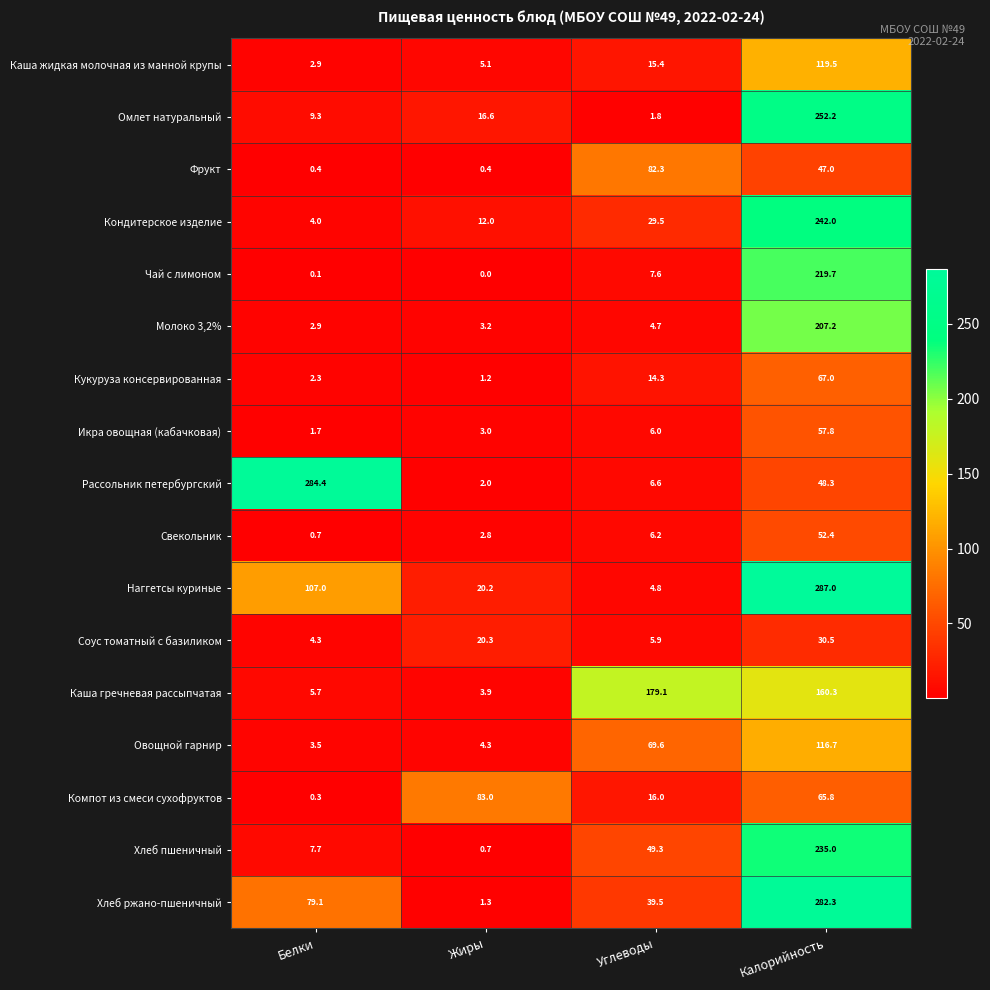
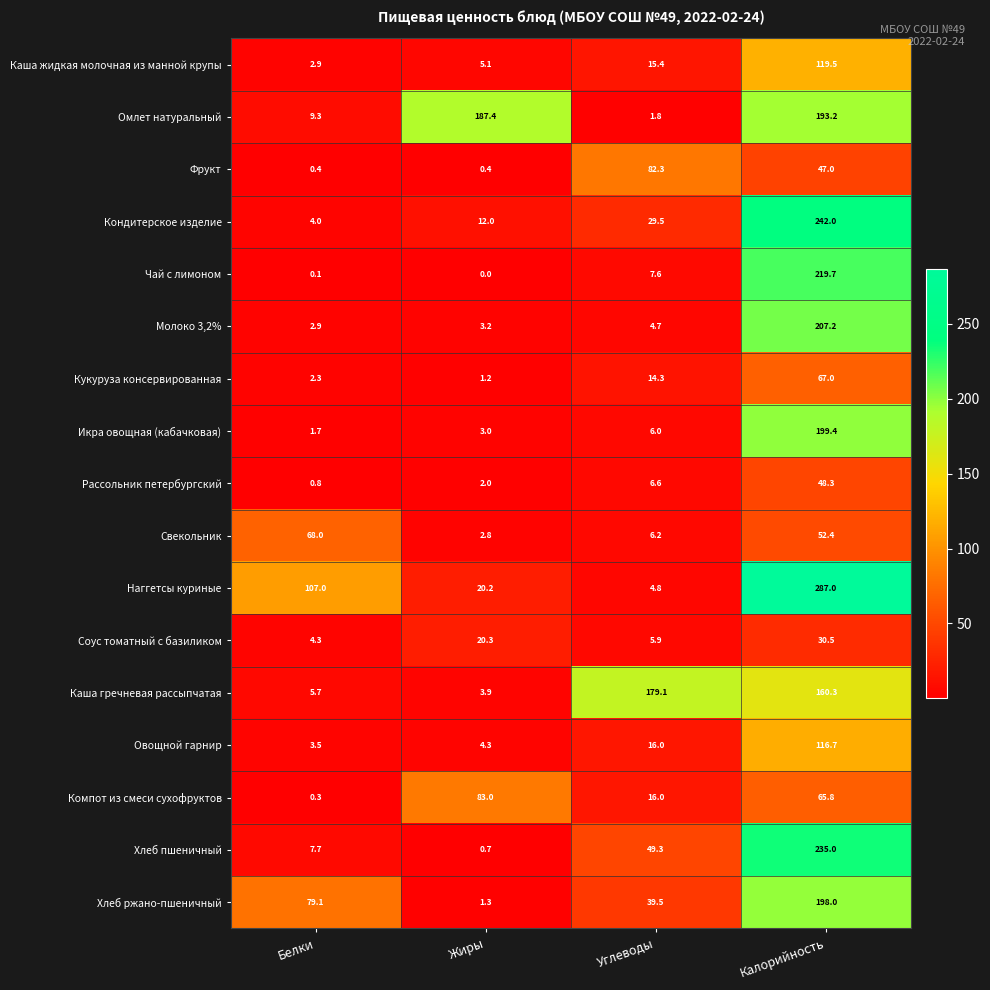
  {
    "Каша жидкая молочная из манной крупы": {
      "Белки": 2.9,
      "Жиры": 5.1,
      "Углеводы": 15.4,
      "Калорийность": 119.5
    },
    "Омлет натуральный": {
      "Белки": 9.3,
-     "Жиры": 16.6,
+     "Жиры": 187.4,
      "Углеводы": 1.8,
-     "Калорийность": 252.2
+     "Калорийность": 193.2
    },
    "Фрукт": {
      "Белки": 0.4,
      "Жиры": 0.4,
      "Углеводы": 82.3,
      "Калорийность": 47.0
    },
    "Кондитерское изделие": {
      "Белки": 4.0,
      "Жиры": 12.0,
      "Углеводы": 29.5,
      "Калорийность": 242.0
    },
    "Чай с лимоном": {
      "Белки": 0.1,
      "Жиры": 0.0,
      "Углеводы": 7.6,
      "Калорийность": 219.7
    },
    "Молоко 3,2%": {
      "Белки": 2.9,
      "Жиры": 3.2,
      "Углеводы": 4.7,
      "Калорийность": 207.2
    },
    "Кукуруза консервированная": {
      "Белки": 2.3,
      "Жиры": 1.2,
      "Углеводы": 14.3,
      "Калорийность": 67.0
    },
    "Икра овощная (кабачковая)": {
      "Белки": 1.7,
      "Жиры": 3.0,
      "Углеводы": 6.0,
-     "Калорийность": 57.8
+     "Калорийность": 199.4
    },
    "Рассольник петербургский": {
-     "Белки": 284.4,
+     "Белки": 0.8,
      "Жиры": 2.0,
      "Углеводы": 6.6,
      "Калорийность": 48.3
    },
    "Свекольник": {
-     "Белки": 0.7,
+     "Белки": 68.0,
      "Жиры": 2.8,
      "Углеводы": 6.2,
      "Калорийность": 52.4
    },
    "Наггетсы куриные": {
      "Белки": 107.0,
      "Жиры": 20.2,
      "Углеводы": 4.8,
      "Калорийность": 287.0
    },
    "Соус томатный с базиликом": {
      "Белки": 4.3,
      "Жиры": 20.3,
      "Углеводы": 5.9,
      "Калорийность": 30.5
    },
    "Каша гречневая рассыпчатая": {
      "Белки": 5.7,
      "Жиры": 3.9,
      "Углеводы": 179.1,
      "Калорийность": 160.3
    },
    "Овощной гарнир": {
      "Белки": 3.5,
      "Жиры": 4.3,
-     "Углеводы": 69.6,
+     "Углеводы": 16.0,
      "Калорийность": 116.7
    },
    "Компот из смеси сухофруктов": {
      "Белки": 0.3,
      "Жиры": 83.0,
      "Углеводы": 16.0,
      "Калорийность": 65.8
    },
    "Хлеб пшеничный": {
      "Белки": 7.7,
      "Жиры": 0.7,
      "Углеводы": 49.3,
      "Калорийность": 235.0
    },
    "Хлеб ржано-пшеничный": {
      "Белки": 79.1,
      "Жиры": 1.3,
      "Углеводы": 39.5,
-     "Калорийность": 282.3
+     "Калорийность": 198.0
    }
  }
